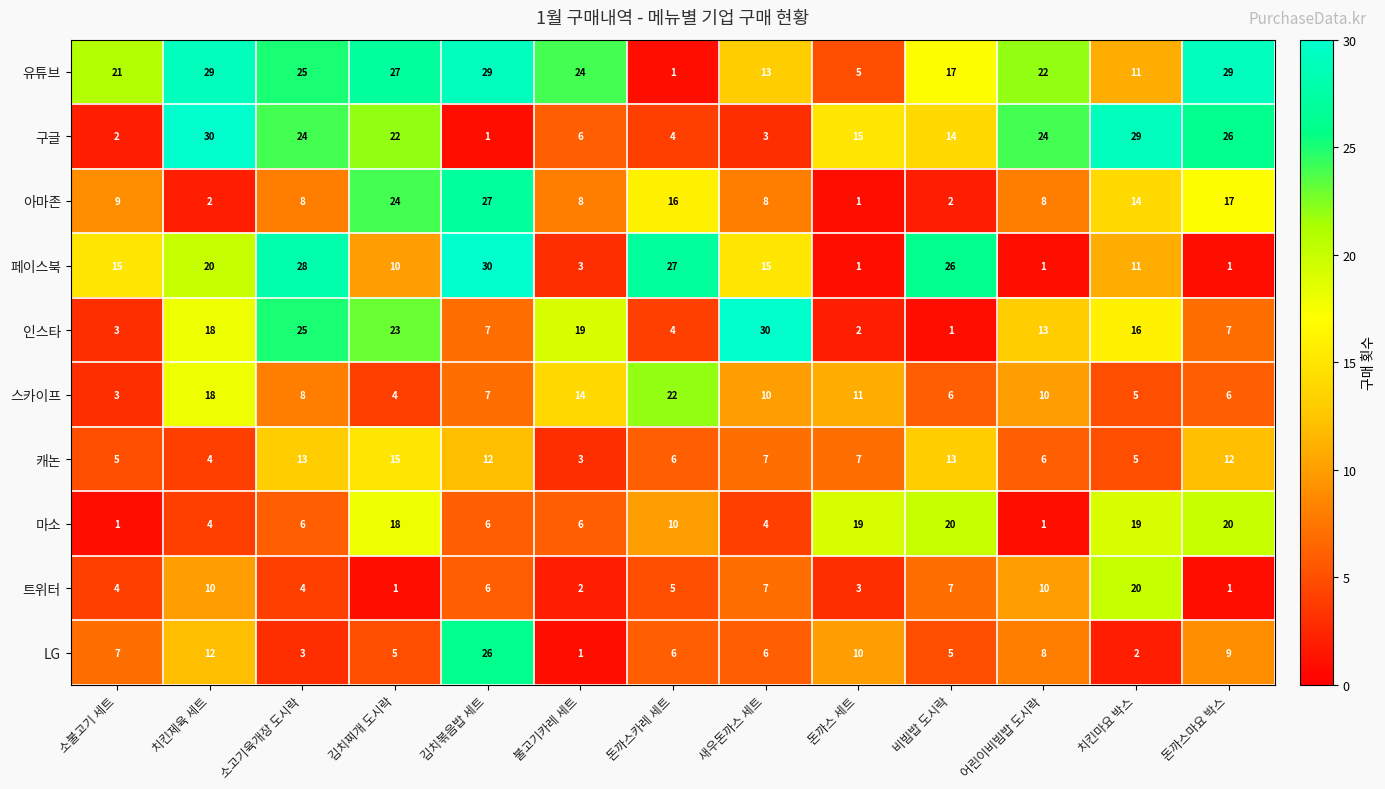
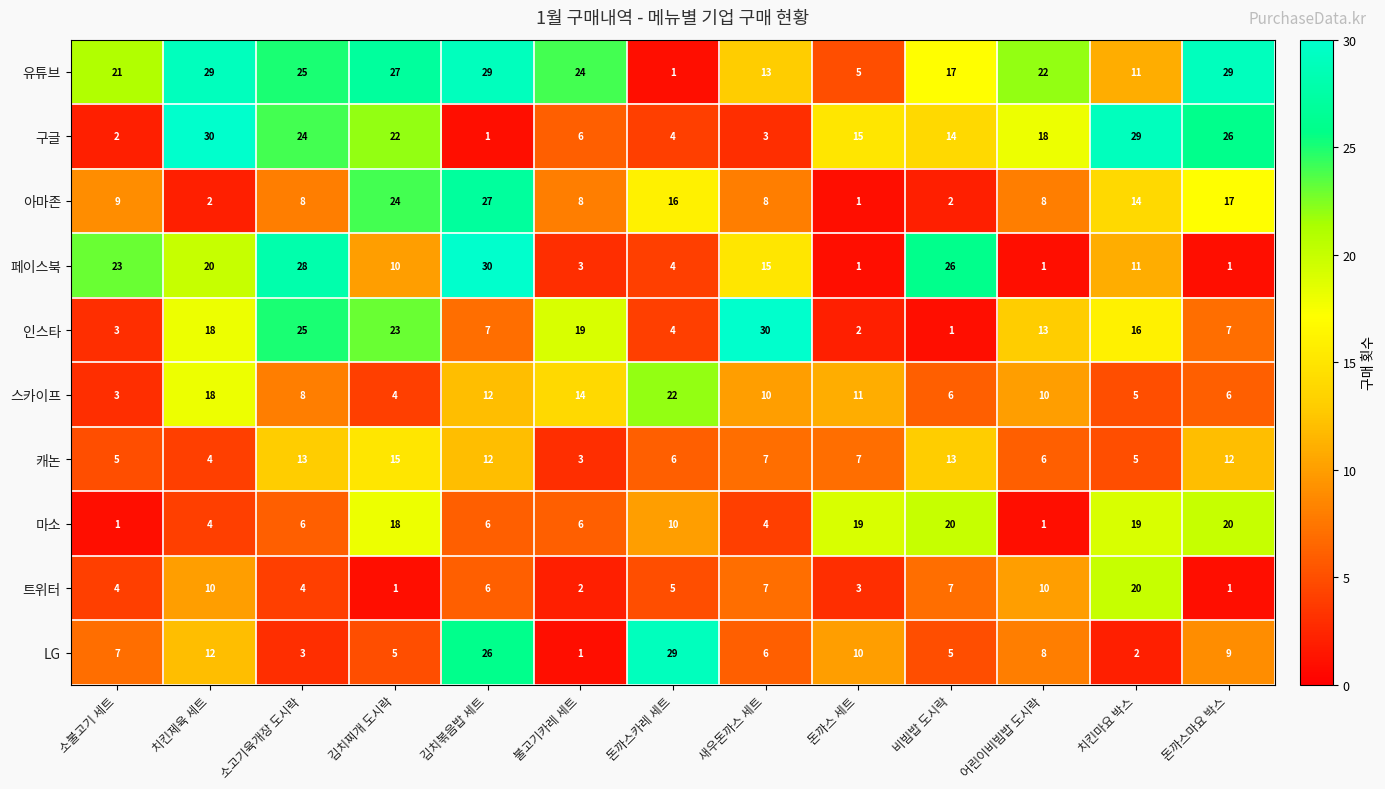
  {
    "유튜브": {
      "소불고기 세트": 21,
      "치킨제육 세트": 29,
      "소고기육개장 도시락": 25,
      "김치찌개 도시락": 27,
      "김치볶음밥 세트": 29,
      "불고기카레 세트": 24,
      "돈까스카레 세트": 1,
      "새우돈까스 세트": 13,
      "돈까스 세트": 5,
      "비빔밥 도시락": 17,
      "어린이비빔밥 도시락": 22,
      "치킨마요 박스": 11,
      "돈까스마요 박스": 29
    },
    "구글": {
      "소불고기 세트": 2,
      "치킨제육 세트": 30,
      "소고기육개장 도시락": 24,
      "김치찌개 도시락": 22,
      "김치볶음밥 세트": 1,
      "불고기카레 세트": 6,
      "돈까스카레 세트": 4,
      "새우돈까스 세트": 3,
      "돈까스 세트": 15,
      "비빔밥 도시락": 14,
-     "어린이비빔밥 도시락": 24,
+     "어린이비빔밥 도시락": 18,
      "치킨마요 박스": 29,
      "돈까스마요 박스": 26
    },
    "아마존": {
      "소불고기 세트": 9,
      "치킨제육 세트": 2,
      "소고기육개장 도시락": 8,
      "김치찌개 도시락": 24,
      "김치볶음밥 세트": 27,
      "불고기카레 세트": 8,
      "돈까스카레 세트": 16,
      "새우돈까스 세트": 8,
      "돈까스 세트": 1,
      "비빔밥 도시락": 2,
      "어린이비빔밥 도시락": 8,
      "치킨마요 박스": 14,
      "돈까스마요 박스": 17
    },
    "페이스북": {
-     "소불고기 세트": 15,
+     "소불고기 세트": 23,
      "치킨제육 세트": 20,
      "소고기육개장 도시락": 28,
      "김치찌개 도시락": 10,
      "김치볶음밥 세트": 30,
      "불고기카레 세트": 3,
-     "돈까스카레 세트": 27,
+     "돈까스카레 세트": 4,
      "새우돈까스 세트": 15,
      "돈까스 세트": 1,
      "비빔밥 도시락": 26,
      "어린이비빔밥 도시락": 1,
      "치킨마요 박스": 11,
      "돈까스마요 박스": 1
    },
    "인스타": {
      "소불고기 세트": 3,
      "치킨제육 세트": 18,
      "소고기육개장 도시락": 25,
      "김치찌개 도시락": 23,
      "김치볶음밥 세트": 7,
      "불고기카레 세트": 19,
      "돈까스카레 세트": 4,
      "새우돈까스 세트": 30,
      "돈까스 세트": 2,
      "비빔밥 도시락": 1,
      "어린이비빔밥 도시락": 13,
      "치킨마요 박스": 16,
      "돈까스마요 박스": 7
    },
    "스카이프": {
      "소불고기 세트": 3,
      "치킨제육 세트": 18,
      "소고기육개장 도시락": 8,
      "김치찌개 도시락": 4,
-     "김치볶음밥 세트": 7,
+     "김치볶음밥 세트": 12,
      "불고기카레 세트": 14,
      "돈까스카레 세트": 22,
      "새우돈까스 세트": 10,
      "돈까스 세트": 11,
      "비빔밥 도시락": 6,
      "어린이비빔밥 도시락": 10,
      "치킨마요 박스": 5,
      "돈까스마요 박스": 6
    },
    "캐논": {
      "소불고기 세트": 5,
      "치킨제육 세트": 4,
      "소고기육개장 도시락": 13,
      "김치찌개 도시락": 15,
      "김치볶음밥 세트": 12,
      "불고기카레 세트": 3,
      "돈까스카레 세트": 6,
      "새우돈까스 세트": 7,
      "돈까스 세트": 7,
      "비빔밥 도시락": 13,
      "어린이비빔밥 도시락": 6,
      "치킨마요 박스": 5,
      "돈까스마요 박스": 12
    },
    "마소": {
      "소불고기 세트": 1,
      "치킨제육 세트": 4,
      "소고기육개장 도시락": 6,
      "김치찌개 도시락": 18,
      "김치볶음밥 세트": 6,
      "불고기카레 세트": 6,
      "돈까스카레 세트": 10,
      "새우돈까스 세트": 4,
      "돈까스 세트": 19,
      "비빔밥 도시락": 20,
      "어린이비빔밥 도시락": 1,
      "치킨마요 박스": 19,
      "돈까스마요 박스": 20
    },
    "트위터": {
      "소불고기 세트": 4,
      "치킨제육 세트": 10,
      "소고기육개장 도시락": 4,
      "김치찌개 도시락": 1,
      "김치볶음밥 세트": 6,
      "불고기카레 세트": 2,
      "돈까스카레 세트": 5,
      "새우돈까스 세트": 7,
      "돈까스 세트": 3,
      "비빔밥 도시락": 7,
      "어린이비빔밥 도시락": 10,
      "치킨마요 박스": 20,
      "돈까스마요 박스": 1
    },
    "LG": {
      "소불고기 세트": 7,
      "치킨제육 세트": 12,
      "소고기육개장 도시락": 3,
      "김치찌개 도시락": 5,
      "김치볶음밥 세트": 26,
      "불고기카레 세트": 1,
-     "돈까스카레 세트": 6,
+     "돈까스카레 세트": 29,
      "새우돈까스 세트": 6,
      "돈까스 세트": 10,
      "비빔밥 도시락": 5,
      "어린이비빔밥 도시락": 8,
      "치킨마요 박스": 2,
      "돈까스마요 박스": 9
    }
  }
